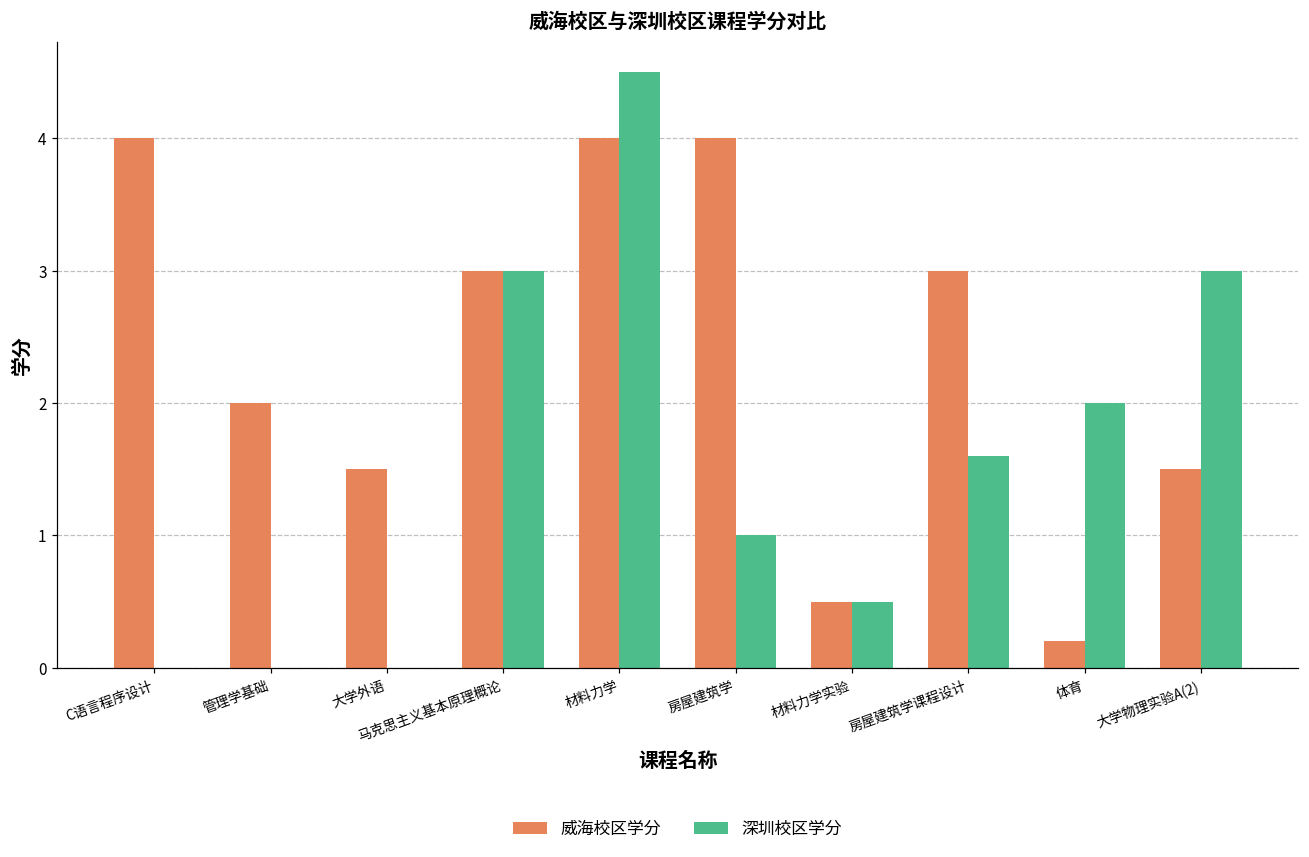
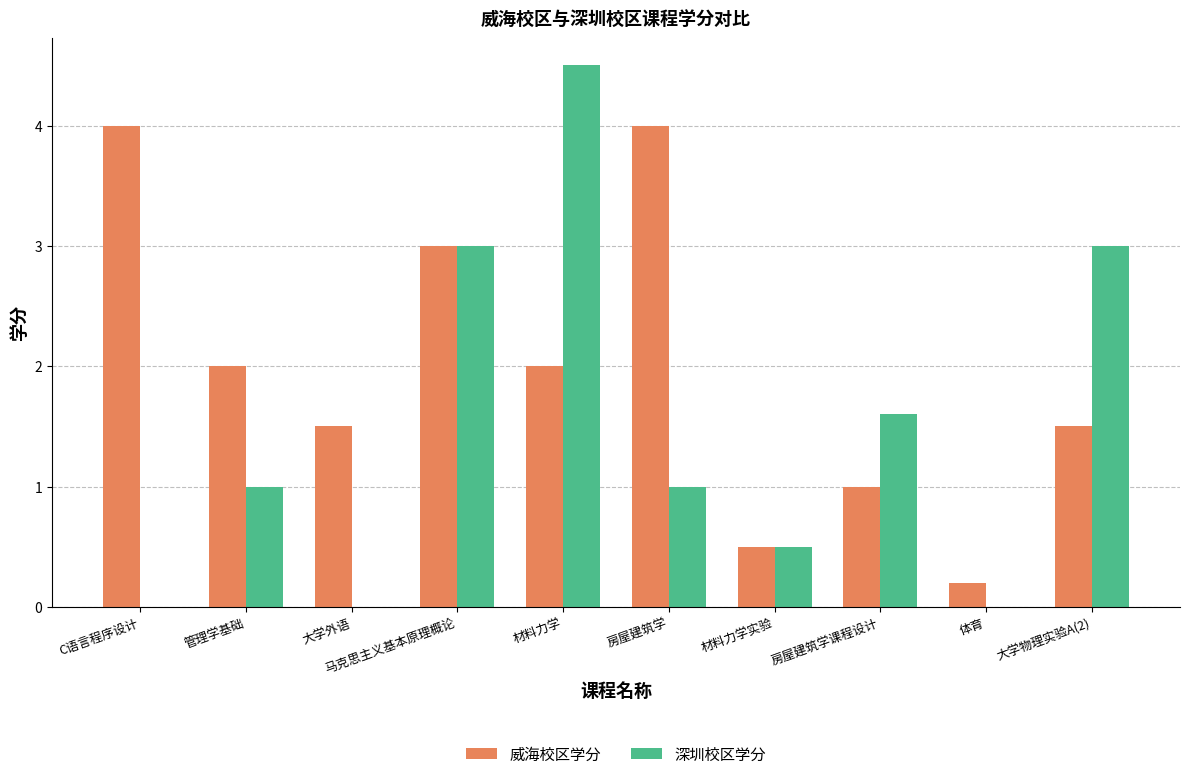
  {
    "威海校区学分": {
      "C语言程序设计": 4,
      "管理学基础": 2,
      "大学外语": 1.50,
      "马克思主义基本原理概论": 3,
-     "材料力学": 4,
+     "材料力学": 2,
      "房屋建筑学": 4,
      "材料力学实验": 0.50,
-     "房屋建筑学课程设计": 3,
+     "房屋建筑学课程设计": 1,
      "体育": 0.20,
      "大学物理实验A(2)": 1.50
    },
    "深圳校区学分": {
      "C语言程序设计": 0,
-     "管理学基础": 0,
+     "管理学基础": 1,
      "大学外语": 0,
      "马克思主义基本原理概论": 3,
      "材料力学": 4.50,
      "房屋建筑学": 1,
      "材料力学实验": 0.50,
      "房屋建筑学课程设计": 1.60,
-     "体育": 2,
+     "体育": 0,
      "大学物理实验A(2)": 3
    }
  }
